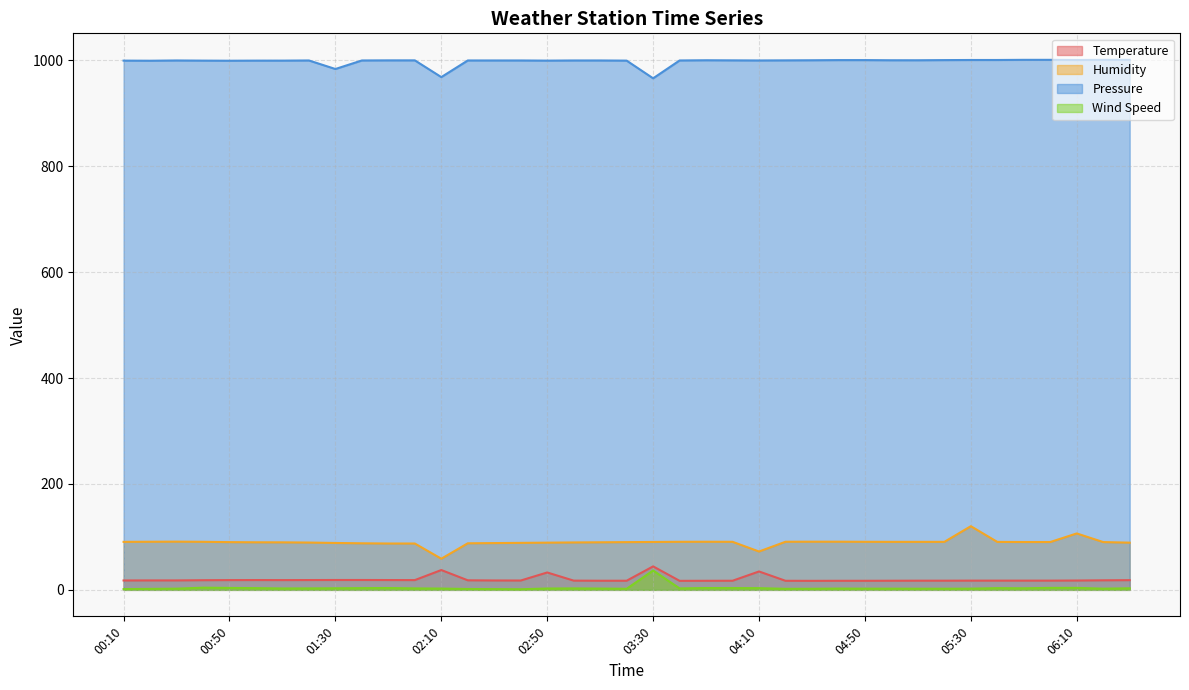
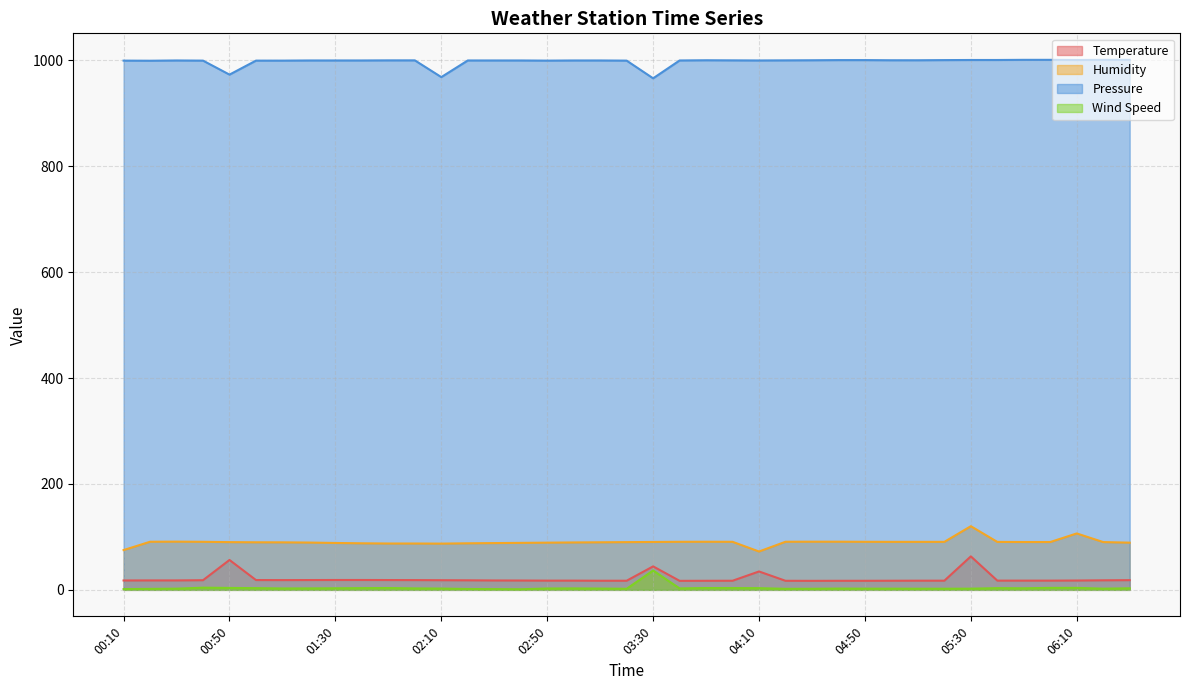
  {
    "Temperature": {
      "00:10": 20,
-     "00:50": 20,
+     "00:50": 60,
      "01:30": 20,
-     "02:10": 40,
-     "02:50": 30,
+     "02:10": 20,
+     "02:50": 20,
      "03:30": 40,
      "04:10": 30,
      "04:50": 20,
-     "05:30": 20,
+     "05:30": 60,
      "06:10": 20
    },
    "Humidity": {
-     "00:10": 90,
+     "00:10": 80,
      "00:50": 90,
      "01:30": 90,
-     "02:10": 60,
+     "02:10": 90,
      "02:50": 90,
      "03:30": 90,
      "04:10": 70,
      "04:50": 90,
      "05:30": 120,
      "06:10": 110
    },
    "Pressure": {
      "00:10": 1000,
-     "00:50": 1000,
-     "01:30": 980,
+     "00:50": 970,
+     "01:30": 1000,
      "02:10": 970,
      "02:50": 1000,
      "03:30": 970,
      "04:10": 1000,
      "04:50": 1000,
      "05:30": 1000
    },
    "Wind Speed": {
      "00:10": 0,
      "00:50": 0,
      "01:30": 0,
      "02:10": 0,
      "02:50": 0,
      "03:30": 40,
      "04:10": 0,
      "04:50": 0,
      "05:30": 0,
      "06:10": 0
    }
  }
